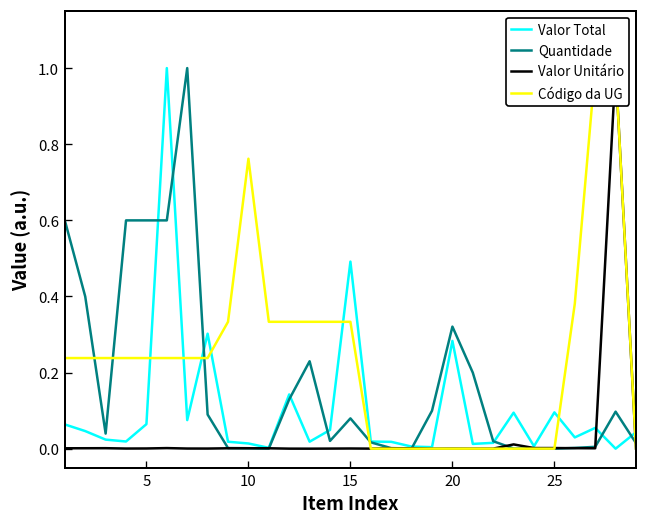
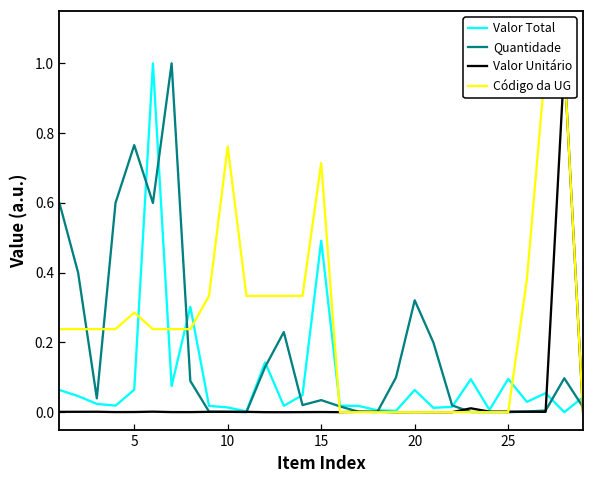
  {
    "Valor Total": {
      "5": 0.06,
      "10": 0.01,
      "15": 0.49,
-     "20": 0.28,
+     "20": 0.06,
      "25": 0.10
    },
    "Quantidade": {
-     "5": 0.60,
-     "15": 0.08,
+     "5": 0.77,
+     "15": 0.03,
      "20": 0.32
    },
    "Valor Unitário": {
      "5": 0.00,
      "15": 0.00
    },
    "Código da UG": {
-     "5": 0.24,
+     "5": 0.29,
      "10": 0.76,
-     "15": 0.33
+     "15": 0.71
    }
  }
